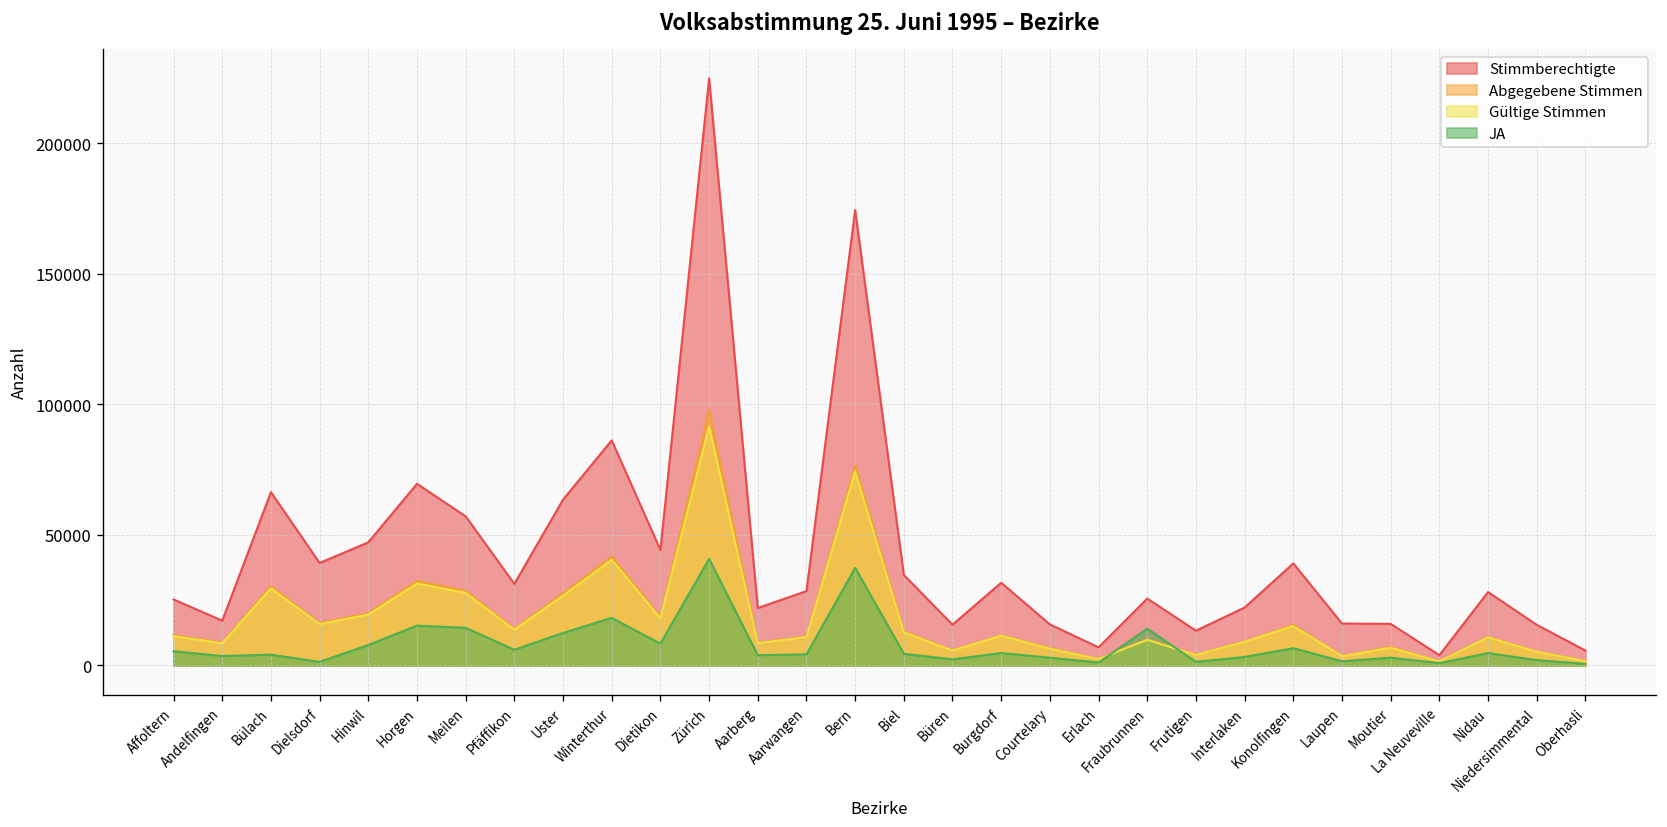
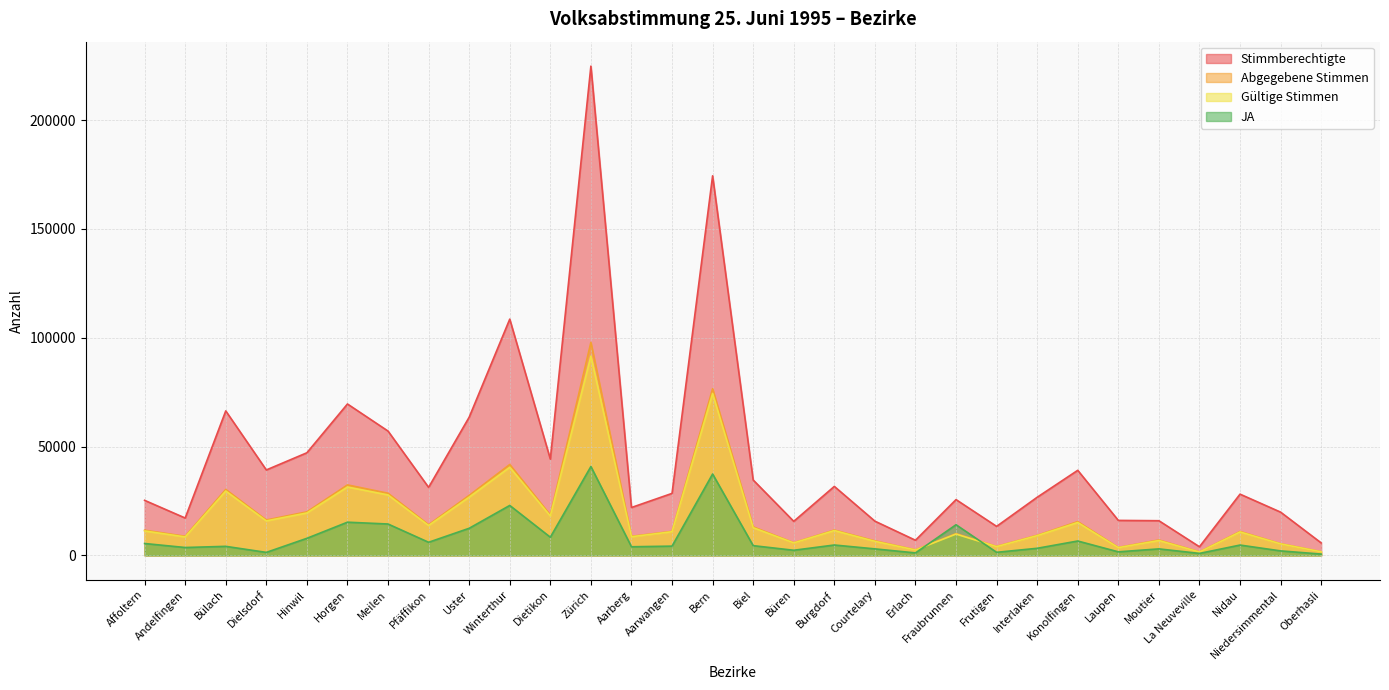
  {
    "Stimmberechtigte": {
      "Affoltern": 25000,
      "Andelfingen": 17000,
      "Bülach": 66000,
      "Dielsdorf": 39000,
      "Hinwil": 47000,
      "Horgen": 70000,
      "Meilen": 57000,
      "Pfäffikon": 31000,
      "Uster": 63000,
-     "Winterthur": 86000,
+     "Winterthur": 109000,
      "Dietikon": 44000,
      "Zürich": 225000,
      "Aarberg": 22000,
      "Aarwangen": 28000,
      "Bern": 174000,
      "Biel": 35000,
      "Büren": 16000,
      "Burgdorf": 32000,
      "Courtelary": 16000,
      "Erlach": 7000,
      "Fraubrunnen": 26000,
      "Frutigen": 13000,
-     "Interlaken": 22000,
+     "Interlaken": 27000,
      "Konolfingen": 39000,
      "Laupen": 16000,
      "Moutier": 16000,
      "La Neuveville": 4000,
      "Nidau": 28000,
-     "Niedersimmental": 16000,
+     "Niedersimmental": 20000,
      "Oberhasli": 6000
    },
    "JA": {
      "Affoltern": 5000,
      "Andelfingen": 4000,
      "Bülach": 4000,
      "Dielsdorf": 1000,
      "Hinwil": 8000,
      "Horgen": 15000,
      "Meilen": 14000,
      "Pfäffikon": 6000,
      "Uster": 12000,
-     "Winterthur": 18000,
+     "Winterthur": 23000,
      "Dietikon": 8000,
      "Zürich": 41000,
      "Aarberg": 4000,
      "Aarwangen": 4000,
      "Bern": 37000,
      "Biel": 4000,
      "Büren": 2000,
      "Burgdorf": 5000,
      "Courtelary": 3000,
      "Erlach": 1000,
      "Fraubrunnen": 14000,
      "Frutigen": 1000,
      "Interlaken": 3000,
      "Konolfingen": 7000,
      "Laupen": 2000,
      "Moutier": 3000,
      "Nidau": 5000,
      "Niedersimmental": 2000
    }
  }
